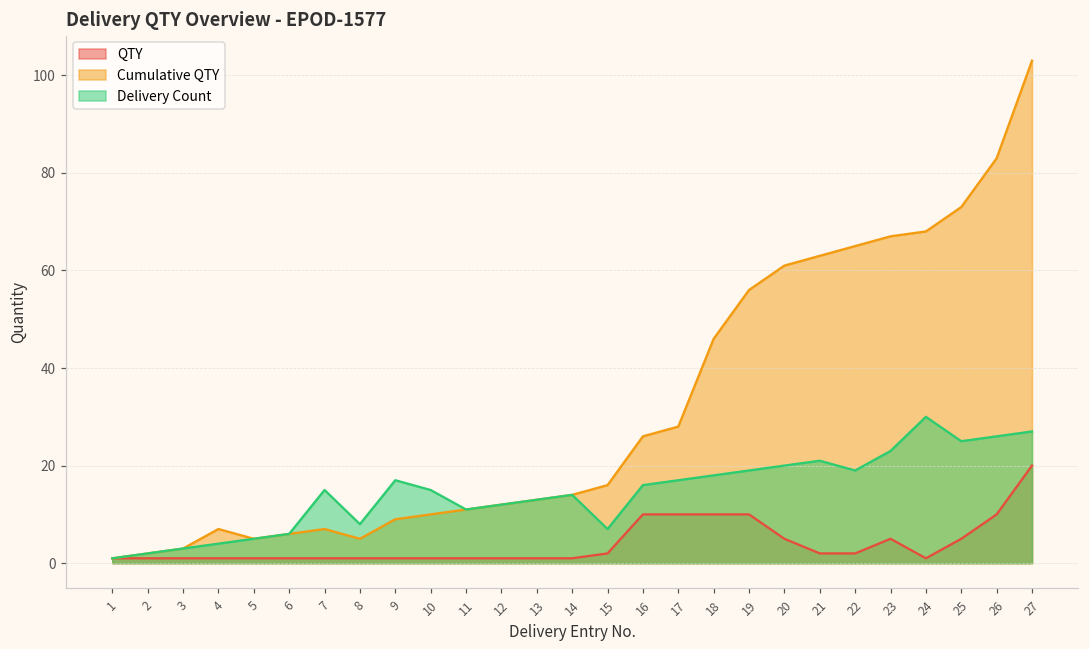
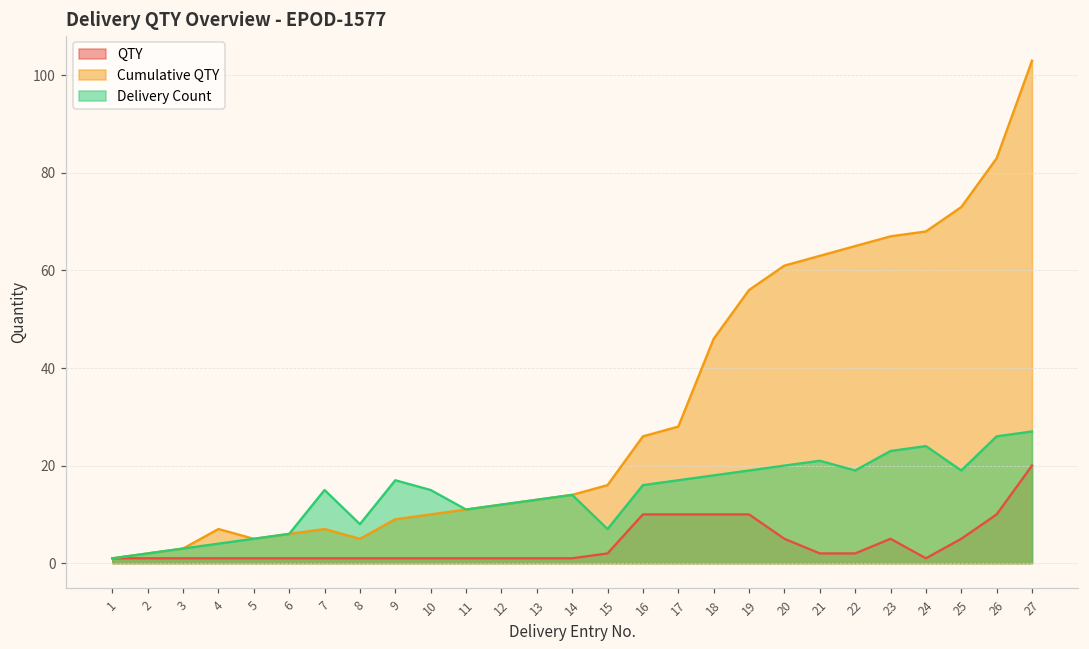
  {
    "QTY": {
      "2": 1,
      "3": 1,
      "4": 1,
      "5": 1,
      "6": 1,
      "7": 1,
      "8": 1,
      "9": 1,
      "10": 1,
      "11": 1,
      "12": 1,
      "13": 1,
      "14": 1,
      "15": 2,
      "16": 10,
      "17": 10,
      "18": 10,
      "19": 10,
      "20": 5,
      "21": 2,
      "22": 2,
      "23": 5,
      "24": 1,
      "25": 5,
      "26": 10,
      "27": 20
    },
    "Cumulative QTY": {
      "4": 7,
      "7": 7,
      "8": 5,
      "9": 9,
      "10": 10,
      "15": 16,
      "16": 26,
      "17": 28,
      "18": 46,
      "19": 56,
      "20": 61,
      "21": 63,
      "22": 65,
      "23": 67,
      "24": 68,
      "25": 73,
      "26": 83,
      "27": 103
    },
    "Delivery Count": {
      "4": 4,
      "7": 15,
      "8": 8,
      "9": 17,
      "10": 15,
      "15": 7,
      "16": 16,
      "17": 17,
      "18": 18,
      "19": 19,
      "20": 20,
      "21": 21,
      "22": 19,
      "23": 23,
-     "24": 30,
-     "25": 25,
+     "24": 24,
+     "25": 19,
      "26": 26,
      "27": 27
    }
  }
